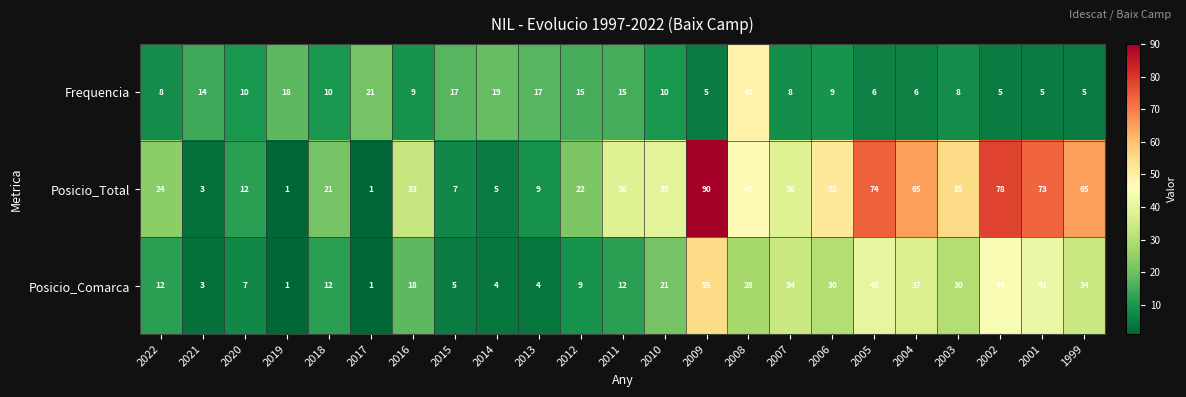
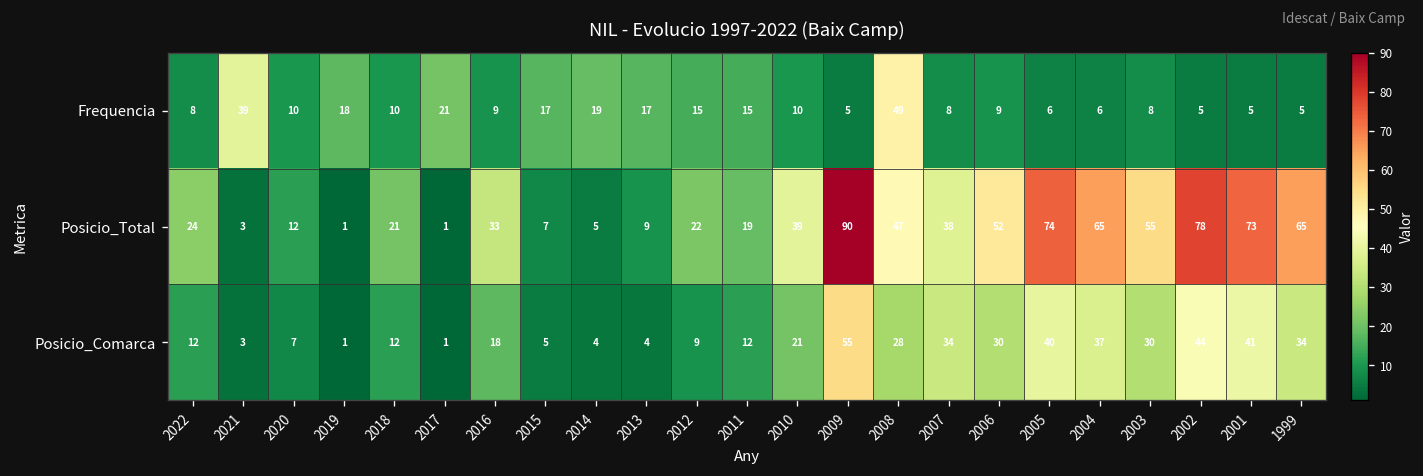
  {
    "Frequencia": {
      "2022": 8,
-     "2021": 14,
+     "2021": 39,
      "2020": 10,
      "2019": 18,
      "2018": 10,
      "2017": 21,
      "2016": 9,
      "2015": 17,
      "2014": 19,
      "2013": 17,
      "2012": 15,
      "2011": 15,
      "2010": 10,
      "2009": 5,
      "2008": 49,
      "2007": 8,
      "2006": 9,
      "2005": 6,
      "2004": 6,
      "2003": 8,
      "2002": 5,
      "2001": 5,
      "1999": 5
    },
    "Posicio_Total": {
      "2022": 24,
      "2021": 3,
      "2020": 12,
      "2019": 1,
      "2018": 21,
      "2017": 1,
      "2016": 33,
      "2015": 7,
      "2014": 5,
      "2013": 9,
      "2012": 22,
-     "2011": 38,
+     "2011": 19,
      "2010": 39,
      "2009": 90,
      "2008": 47,
      "2007": 38,
      "2006": 52,
      "2005": 74,
      "2004": 65,
      "2003": 55,
      "2002": 78,
      "2001": 73,
      "1999": 65
    },
    "Posicio_Comarca": {
      "2022": 12,
      "2021": 3,
      "2020": 7,
      "2019": 1,
      "2018": 12,
      "2017": 1,
      "2016": 18,
      "2015": 5,
      "2014": 4,
      "2013": 4,
      "2012": 9,
      "2011": 12,
      "2010": 21,
      "2009": 55,
      "2008": 28,
      "2007": 34,
      "2006": 30,
      "2005": 40,
      "2004": 37,
      "2003": 30,
      "2002": 44,
      "2001": 41,
      "1999": 34
    }
  }
